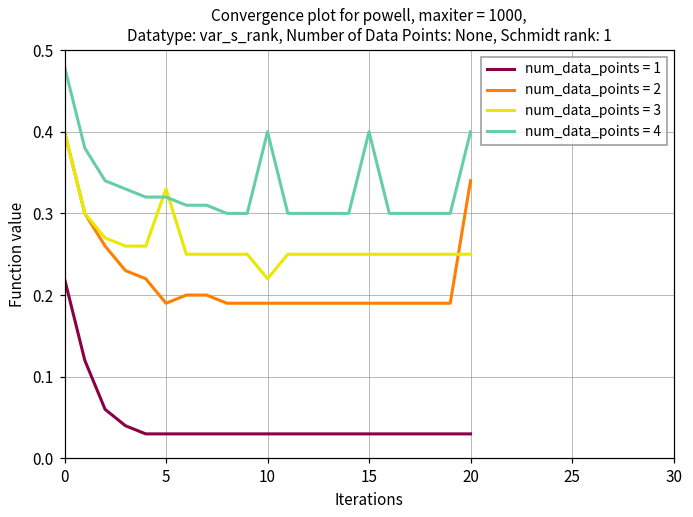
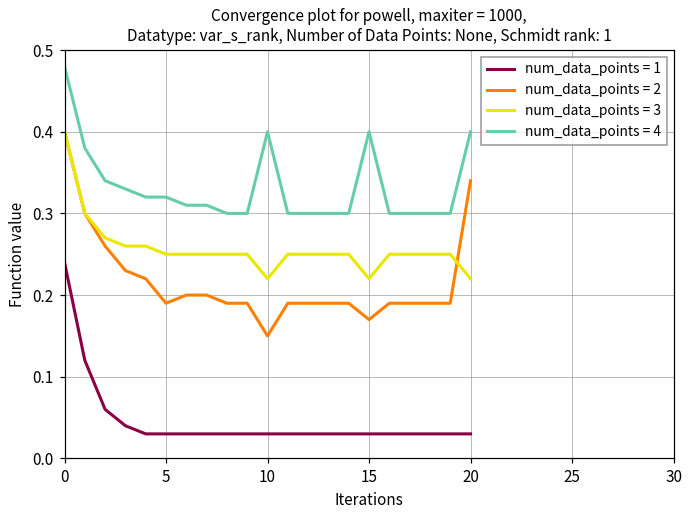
  {
    "num_data_points = 1": {
-     "0": 0.22,
+     "0": 0.24,
      "5": 0.03,
      "10": 0.03,
      "15": 0.03,
      "20": 0.03
    },
    "num_data_points = 2": {
      "5": 0.19,
-     "10": 0.19,
-     "15": 0.19,
+     "10": 0.15,
+     "15": 0.17,
      "20": 0.34
    },
    "num_data_points = 3": {
-     "5": 0.33,
+     "5": 0.25,
      "10": 0.22,
-     "15": 0.25,
-     "20": 0.25
+     "15": 0.22,
+     "20": 0.22
    },
    "num_data_points = 4": {
      "0": 0.48,
      "5": 0.32,
      "10": 0.40,
      "15": 0.40,
      "20": 0.40
    }
  }
